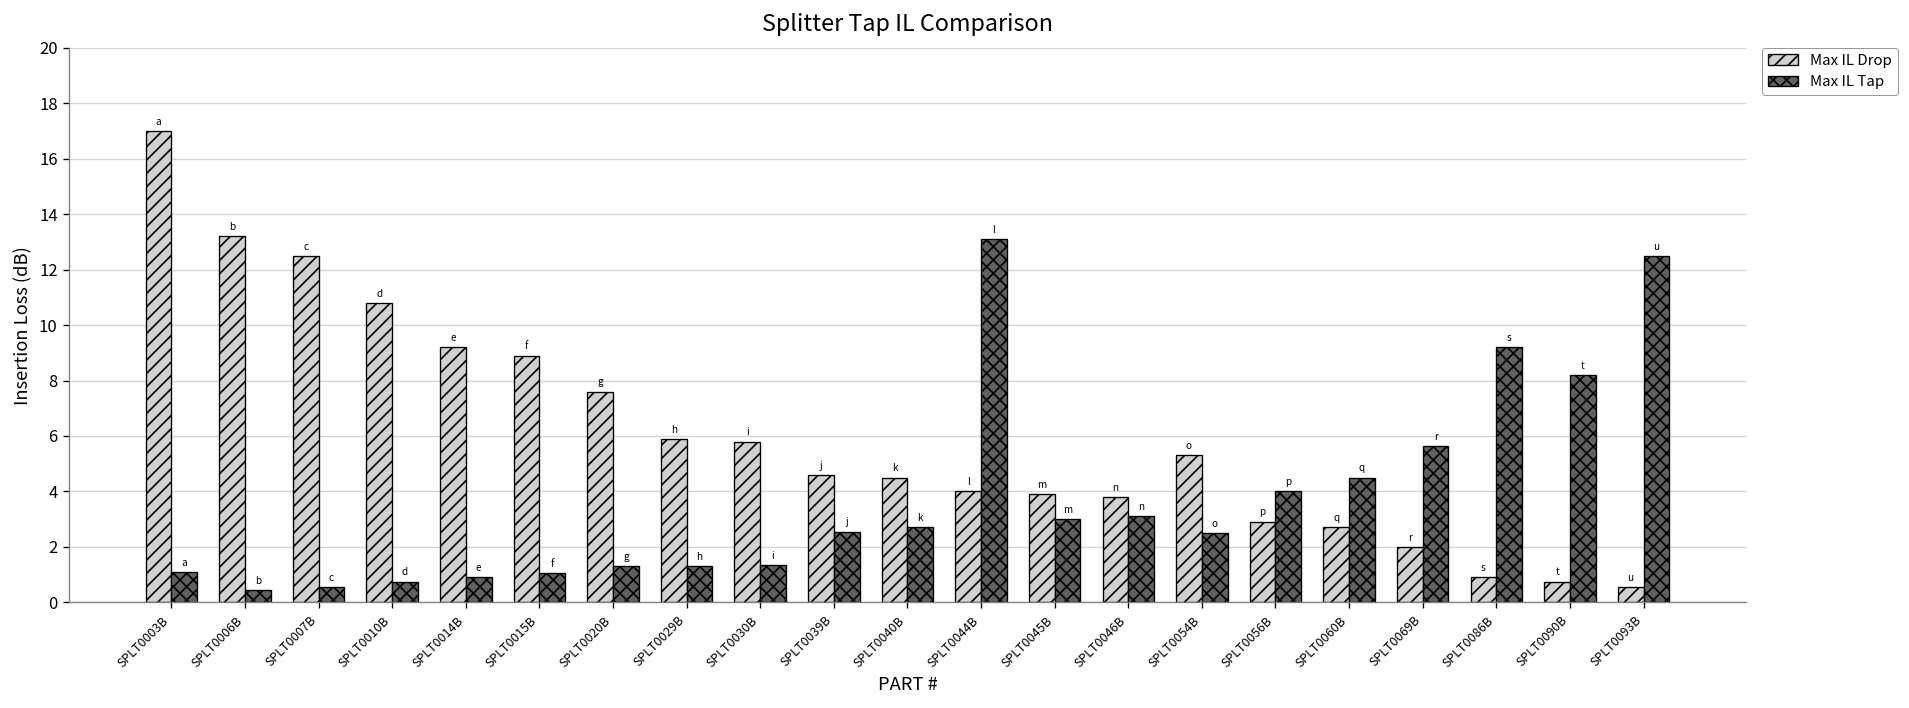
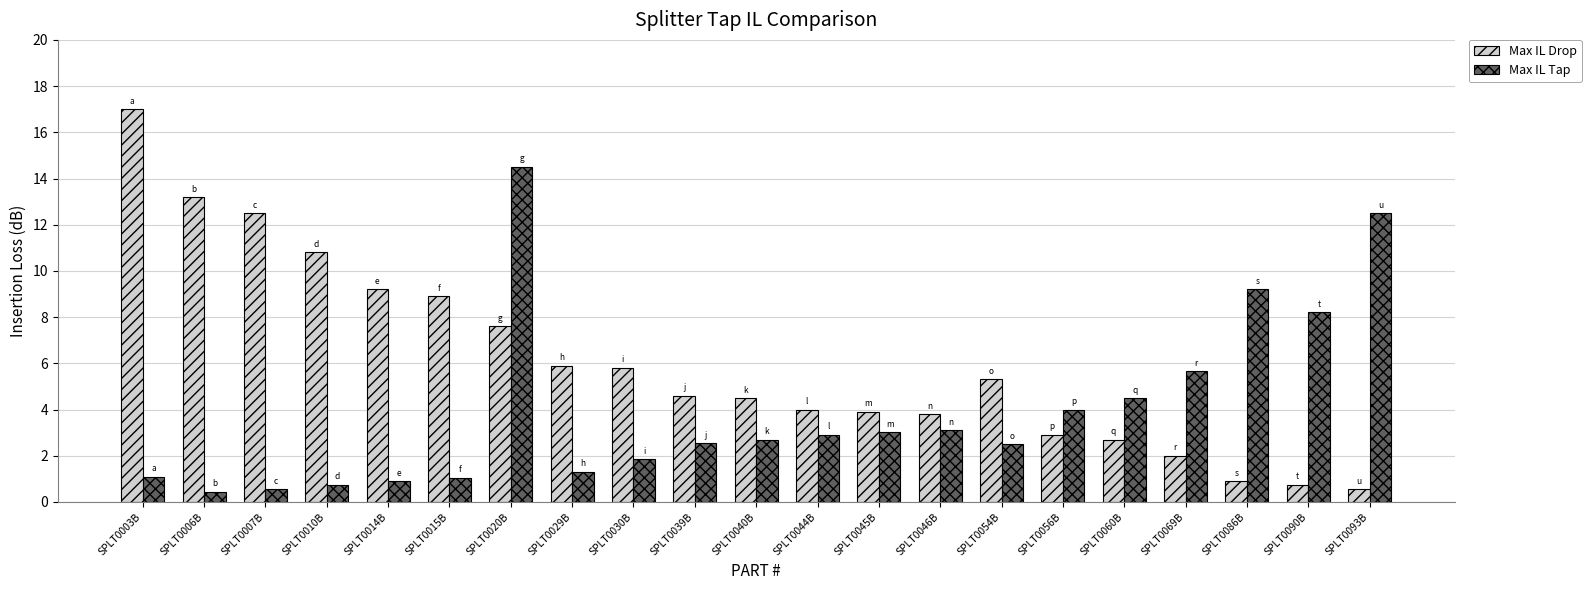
  {
    "Max IL Drop": {
      "SPLT0003B": 17.0,
      "SPLT0006B": 13.2,
      "SPLT0007B": 12.5,
      "SPLT0010B": 10.8,
      "SPLT0014B": 9.2,
      "SPLT0015B": 8.9,
      "SPLT0020B": 7.6,
      "SPLT0029B": 5.9,
      "SPLT0030B": 5.8,
      "SPLT0039B": 4.6,
      "SPLT0040B": 4.5,
      "SPLT0044B": 4.0,
      "SPLT0045B": 3.9,
      "SPLT0046B": 3.8,
      "SPLT0054B": 5.3,
      "SPLT0056B": 2.9,
      "SPLT0060B": 2.7,
      "SPLT0069B": 2.0,
      "SPLT0086B": 0.9,
      "SPLT0090B": 0.8,
      "SPLT0093B": 0.6
    },
    "Max IL Tap": {
      "SPLT0003B": 1.1,
      "SPLT0006B": 0.5,
      "SPLT0007B": 0.6,
      "SPLT0010B": 0.8,
      "SPLT0014B": 0.9,
      "SPLT0015B": 1.1,
-     "SPLT0020B": 1.3,
+     "SPLT0020B": 14.5,
      "SPLT0029B": 1.3,
-     "SPLT0030B": 1.4,
+     "SPLT0030B": 1.9,
      "SPLT0039B": 2.6,
      "SPLT0040B": 2.7,
-     "SPLT0044B": 13.1,
+     "SPLT0044B": 2.9,
      "SPLT0045B": 3.0,
      "SPLT0046B": 3.1,
      "SPLT0054B": 2.5,
      "SPLT0056B": 4.0,
      "SPLT0060B": 4.5,
      "SPLT0069B": 5.7,
      "SPLT0086B": 9.2,
      "SPLT0090B": 8.2,
      "SPLT0093B": 12.5
    }
  }
